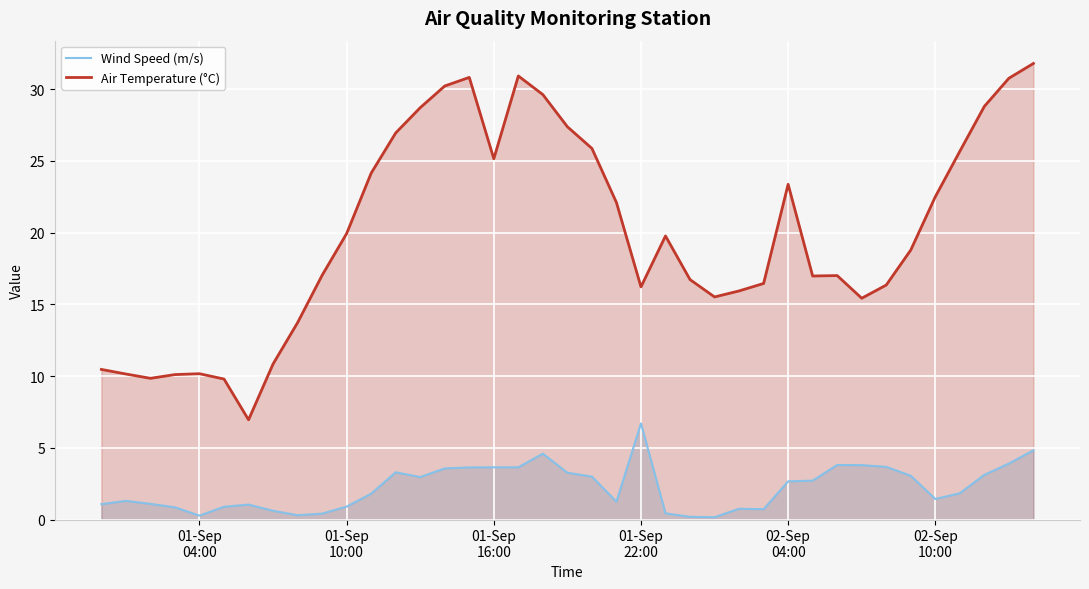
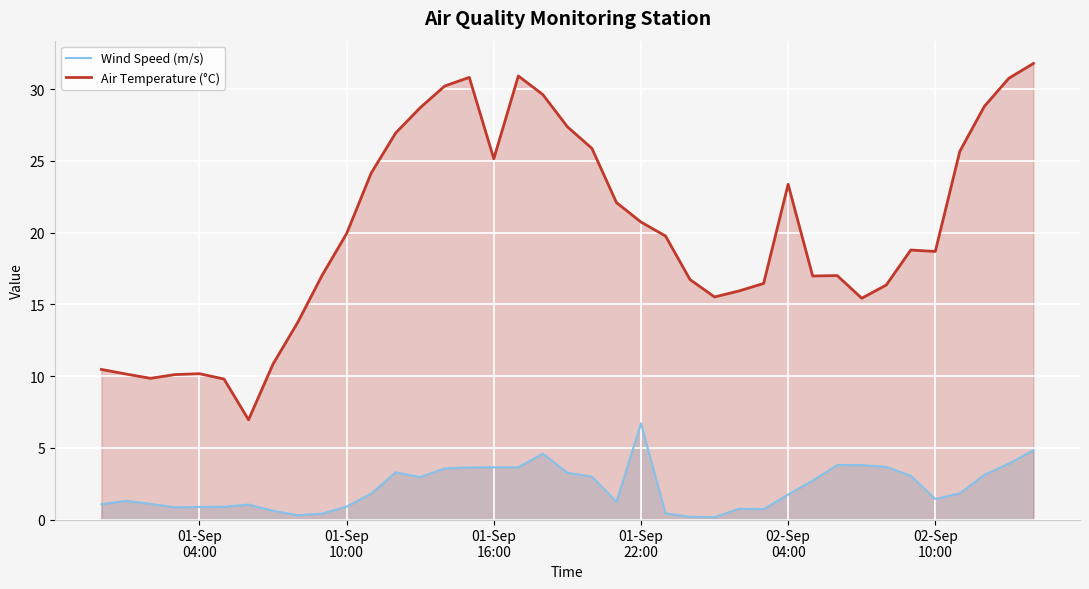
  {
    "Air Temperature (°C)": {
      "01-Sep 04:00": 10.2,
      "01-Sep 10:00": 19.9,
      "01-Sep 16:00": 25.1,
-     "01-Sep 22:00": 16.2,
+     "01-Sep 22:00": 20.7,
      "02-Sep 04:00": 23.4,
-     "02-Sep 10:00": 22.5
+     "02-Sep 10:00": 18.7
    },
    "Wind Speed (m/s)": {
-     "01-Sep 04:00": 0.3,
+     "01-Sep 04:00": 0.9,
      "01-Sep 10:00": 0.9,
      "01-Sep 16:00": 3.6,
      "01-Sep 22:00": 6.7,
-     "02-Sep 04:00": 2.7,
+     "02-Sep 04:00": 1.7,
      "02-Sep 10:00": 1.4
    }
  }
